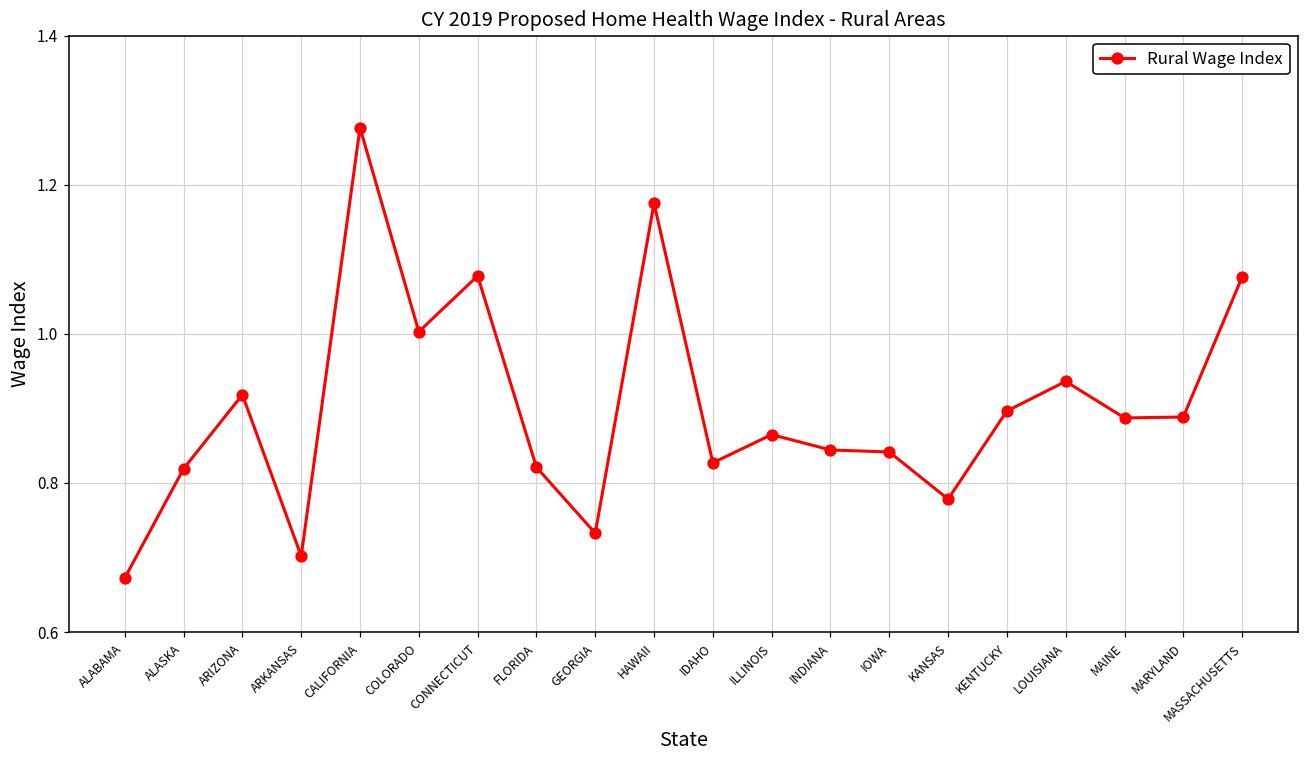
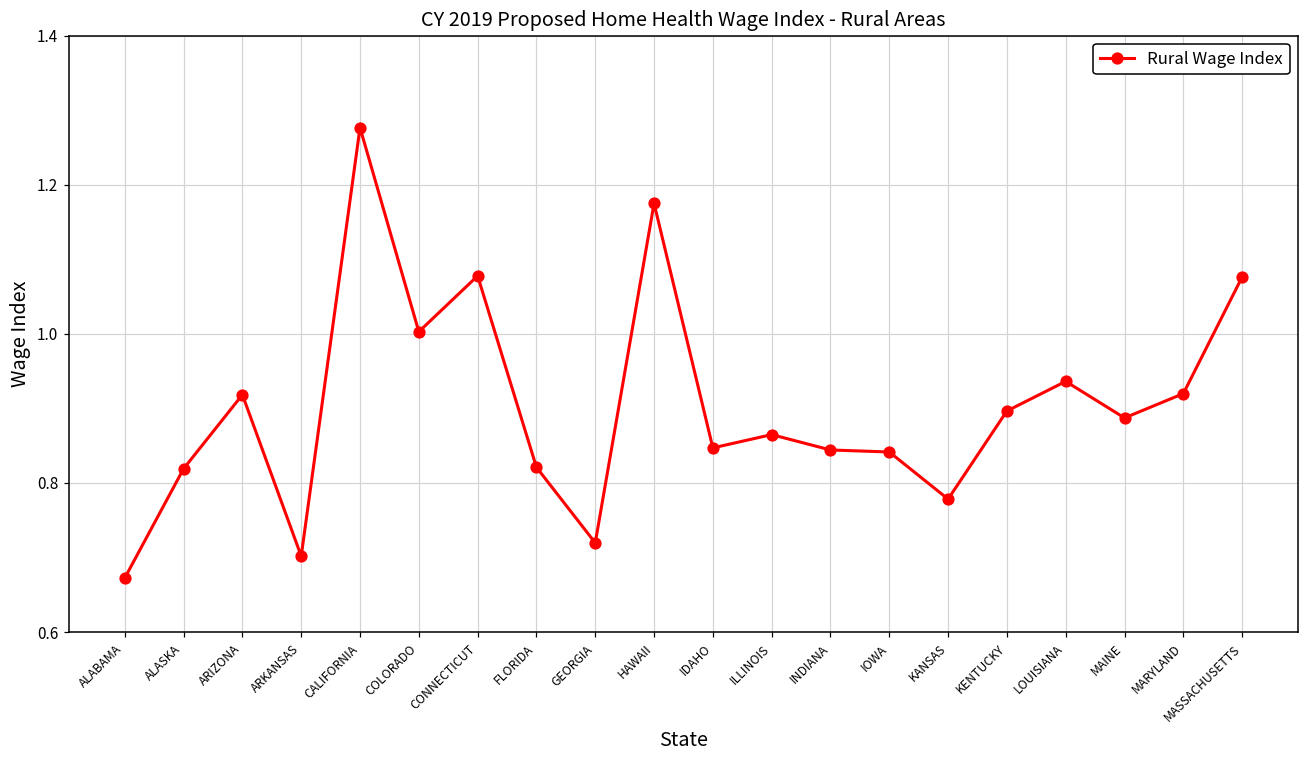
  {
    "ALABAMA": 0.67,
    "ALASKA": 0.82,
    "ARIZONA": 0.92,
    "ARKANSAS": 0.70,
    "CALIFORNIA": 1.28,
    "COLORADO": 1.00,
    "CONNECTICUT": 1.08,
    "FLORIDA": 0.82,
-   "GEORGIA": 0.73,
+   "GEORGIA": 0.72,
    "HAWAII": 1.18,
-   "IDAHO": 0.83,
+   "IDAHO": 0.85,
    "ILLINOIS": 0.86,
    "INDIANA": 0.84,
    "IOWA": 0.84,
    "KANSAS": 0.78,
    "KENTUCKY": 0.90,
    "LOUISIANA": 0.94,
    "MAINE": 0.89,
-   "MARYLAND": 0.89,
+   "MARYLAND": 0.92,
    "MASSACHUSETTS": 1.08
  }
